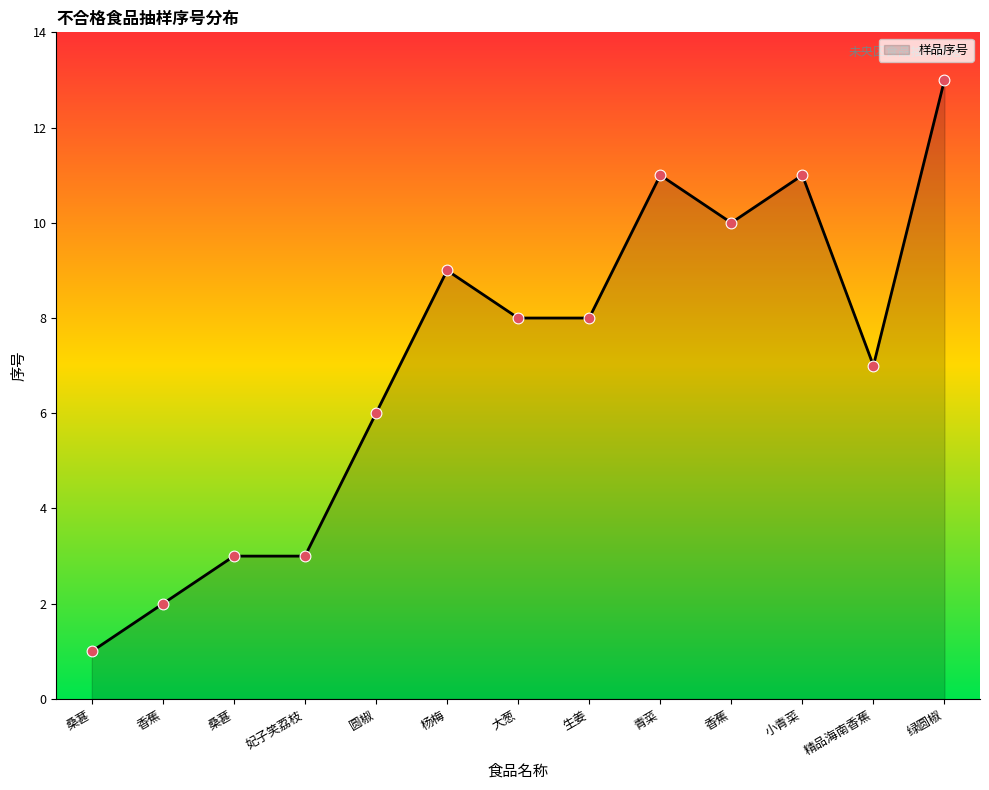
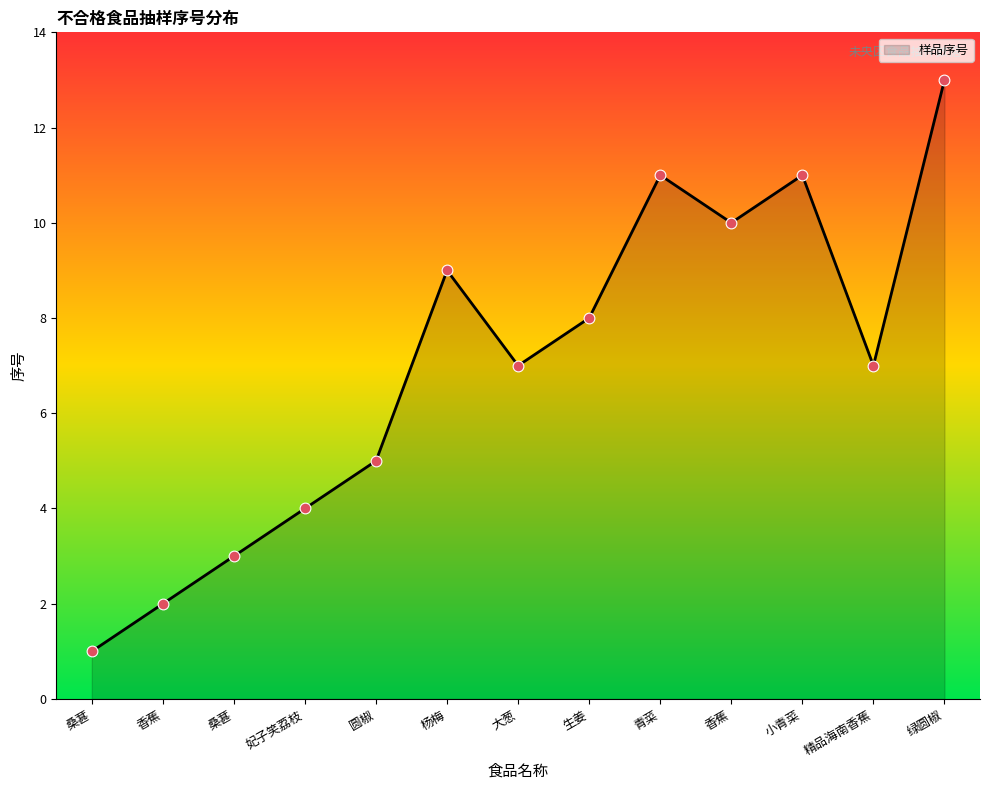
  {
-   "妃子笑荔枝": 3,
-   "圆椒": 6,
+   "妃子笑荔枝": 4,
+   "圆椒": 5,
    "杨梅": 9,
-   "大葱": 8,
+   "大葱": 7,
    "生姜": 8,
    "青菜": 11,
    "小青菜": 11,
    "精品海南香蕉": 7,
    "绿圆椒": 13
  }
